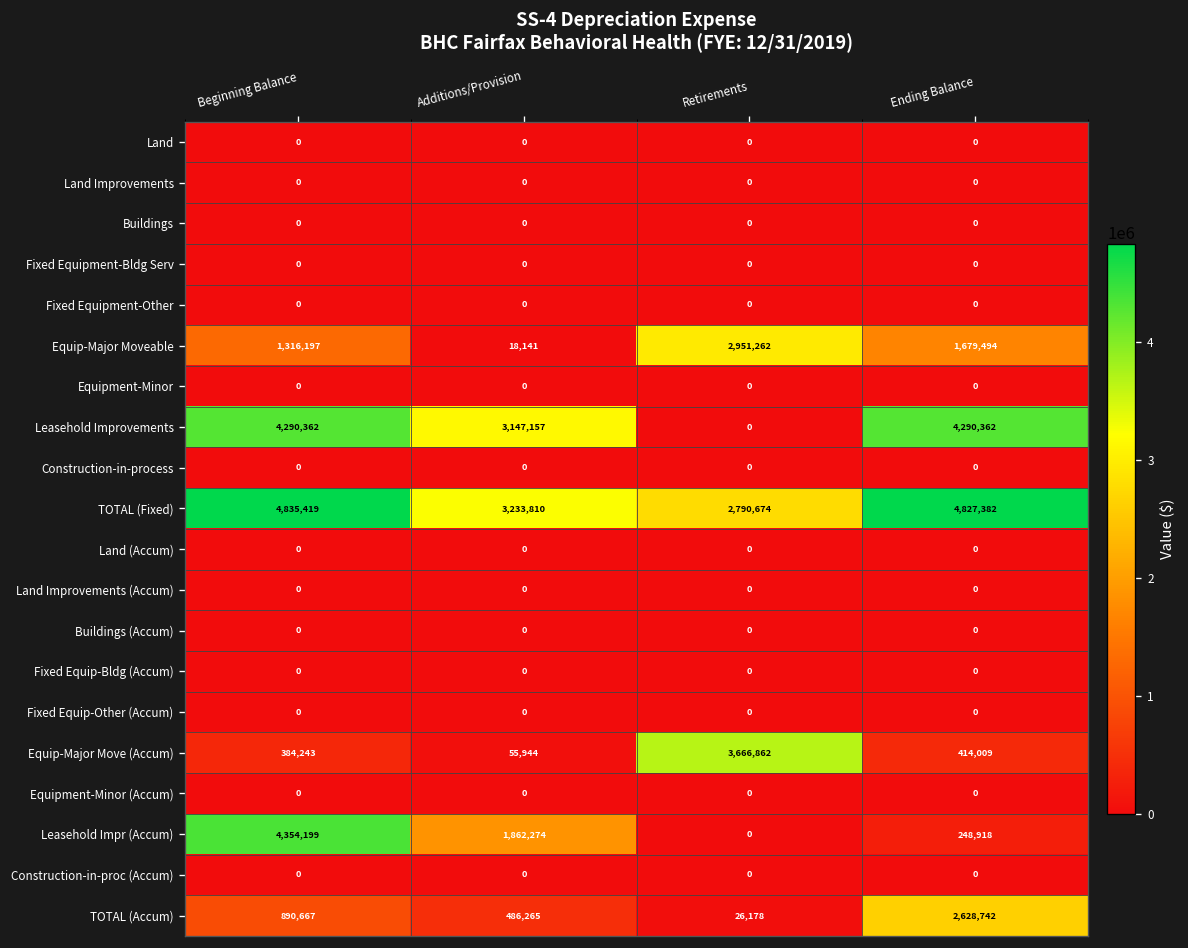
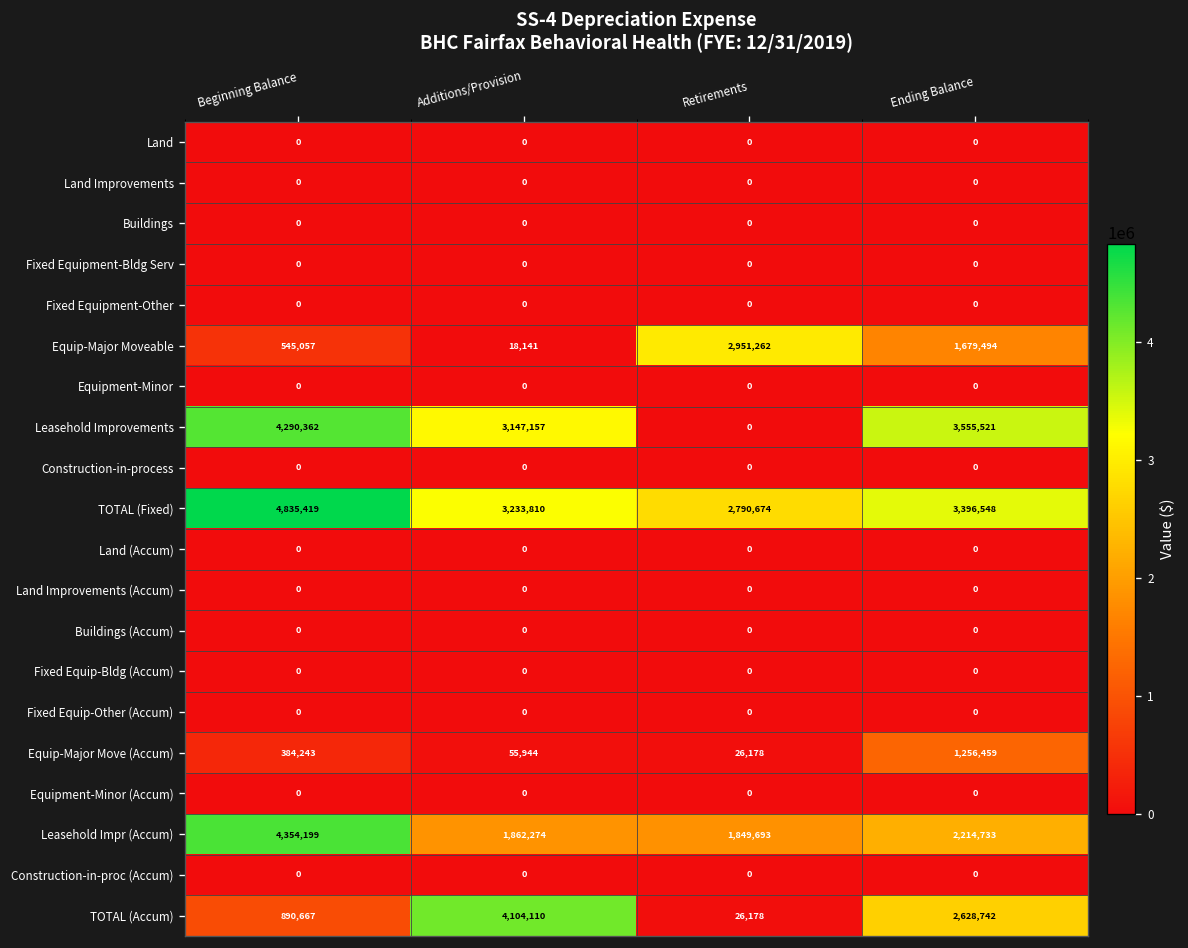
  {
    "Land": {
      "Beginning Balance": "0",
      "Additions/Provision": "0",
      "Retirements": "0",
      "Ending Balance": "0"
    },
    "Land Improvements": {
      "Beginning Balance": "0",
      "Additions/Provision": "0",
      "Retirements": "0",
      "Ending Balance": "0"
    },
    "Buildings": {
      "Beginning Balance": "0",
      "Additions/Provision": "0",
      "Retirements": "0",
      "Ending Balance": "0"
    },
    "Fixed Equipment-Bldg Serv": {
      "Beginning Balance": "0",
      "Additions/Provision": "0",
      "Retirements": "0",
      "Ending Balance": "0"
    },
    "Fixed Equipment-Other": {
      "Beginning Balance": "0",
      "Additions/Provision": "0",
      "Retirements": "0",
      "Ending Balance": "0"
    },
    "Equip-Major Moveable": {
-     "Beginning Balance": "1,316,197",
+     "Beginning Balance": "545,057",
      "Additions/Provision": "18,141",
      "Retirements": "2,951,262",
      "Ending Balance": "1,679,494"
    },
    "Equipment-Minor": {
      "Beginning Balance": "0",
      "Additions/Provision": "0",
      "Retirements": "0",
      "Ending Balance": "0"
    },
    "Leasehold Improvements": {
      "Beginning Balance": "4,290,362",
      "Additions/Provision": "3,147,157",
      "Retirements": "0",
-     "Ending Balance": "4,290,362"
+     "Ending Balance": "3,555,521"
    },
    "Construction-in-process": {
      "Beginning Balance": "0",
      "Additions/Provision": "0",
      "Retirements": "0",
      "Ending Balance": "0"
    },
    "TOTAL (Fixed)": {
      "Beginning Balance": "4,835,419",
      "Additions/Provision": "3,233,810",
      "Retirements": "2,790,674",
-     "Ending Balance": "4,827,382"
+     "Ending Balance": "3,396,548"
    },
    "Land (Accum)": {
      "Beginning Balance": "0",
      "Additions/Provision": "0",
      "Retirements": "0",
      "Ending Balance": "0"
    },
    "Land Improvements (Accum)": {
      "Beginning Balance": "0",
      "Additions/Provision": "0",
      "Retirements": "0",
      "Ending Balance": "0"
    },
    "Buildings (Accum)": {
      "Beginning Balance": "0",
      "Additions/Provision": "0",
      "Retirements": "0",
      "Ending Balance": "0"
    },
    "Fixed Equip-Bldg (Accum)": {
      "Beginning Balance": "0",
      "Additions/Provision": "0",
      "Retirements": "0",
      "Ending Balance": "0"
    },
    "Fixed Equip-Other (Accum)": {
      "Beginning Balance": "0",
      "Additions/Provision": "0",
      "Retirements": "0",
      "Ending Balance": "0"
    },
    "Equip-Major Move (Accum)": {
      "Beginning Balance": "384,243",
      "Additions/Provision": "55,944",
-     "Retirements": "3,666,862",
-     "Ending Balance": "414,009"
+     "Retirements": "26,178",
+     "Ending Balance": "1,256,459"
    },
    "Equipment-Minor (Accum)": {
      "Beginning Balance": "0",
      "Additions/Provision": "0",
      "Retirements": "0",
      "Ending Balance": "0"
    },
    "Leasehold Impr (Accum)": {
      "Beginning Balance": "4,354,199",
      "Additions/Provision": "1,862,274",
-     "Retirements": "0",
-     "Ending Balance": "248,918"
+     "Retirements": "1,849,693",
+     "Ending Balance": "2,214,733"
    },
    "Construction-in-proc (Accum)": {
      "Beginning Balance": "0",
      "Additions/Provision": "0",
      "Retirements": "0",
      "Ending Balance": "0"
    },
    "TOTAL (Accum)": {
      "Beginning Balance": "890,667",
-     "Additions/Provision": "486,265",
+     "Additions/Provision": "4,104,110",
      "Retirements": "26,178",
      "Ending Balance": "2,628,742"
    }
  }
